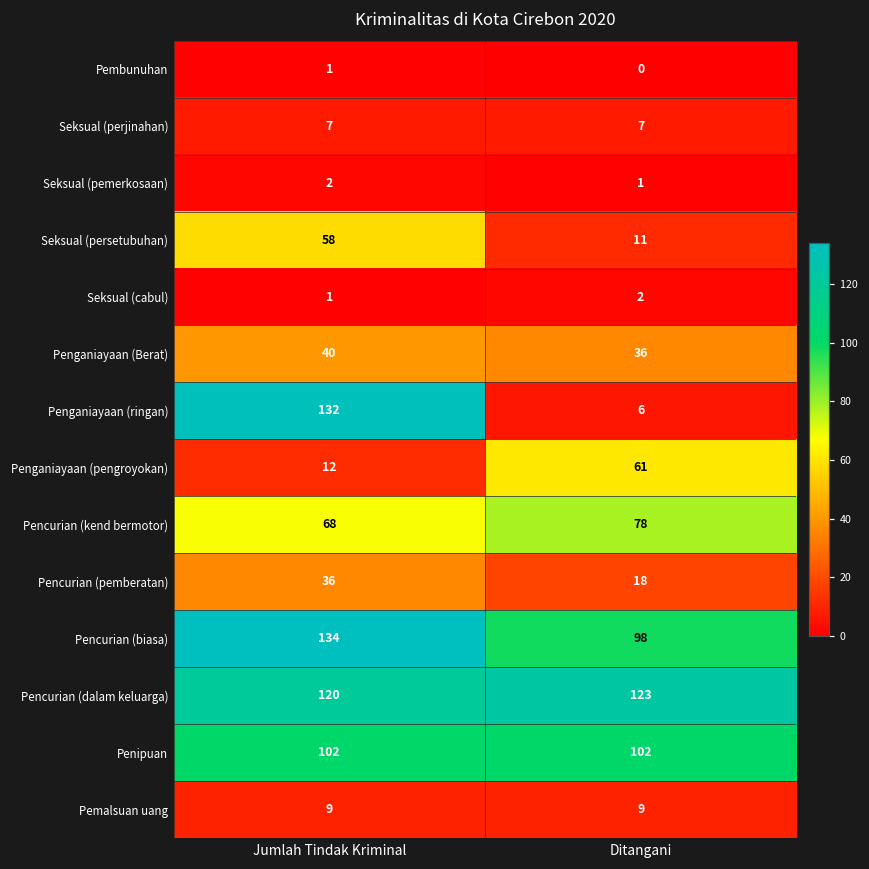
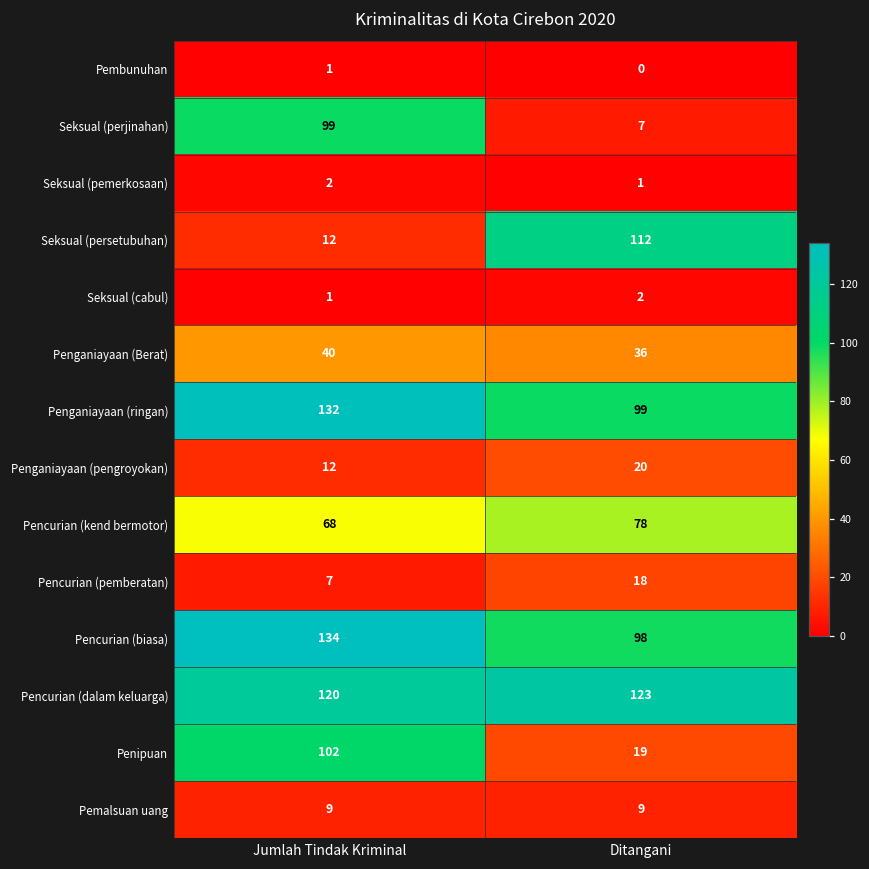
  {
    "Pembunuhan": {
      "Jumlah Tindak Kriminal": 1,
      "Ditangani": 0
    },
    "Seksual (perjinahan)": {
-     "Jumlah Tindak Kriminal": 7,
+     "Jumlah Tindak Kriminal": 99,
      "Ditangani": 7
    },
    "Seksual (pemerkosaan)": {
      "Jumlah Tindak Kriminal": 2,
      "Ditangani": 1
    },
    "Seksual (persetubuhan)": {
-     "Jumlah Tindak Kriminal": 58,
-     "Ditangani": 11
+     "Jumlah Tindak Kriminal": 12,
+     "Ditangani": 112
    },
    "Seksual (cabul)": {
      "Jumlah Tindak Kriminal": 1,
      "Ditangani": 2
    },
    "Penganiayaan (Berat)": {
      "Jumlah Tindak Kriminal": 40,
      "Ditangani": 36
    },
    "Penganiayaan (ringan)": {
      "Jumlah Tindak Kriminal": 132,
-     "Ditangani": 6
+     "Ditangani": 99
    },
    "Penganiayaan (pengroyokan)": {
      "Jumlah Tindak Kriminal": 12,
-     "Ditangani": 61
+     "Ditangani": 20
    },
    "Pencurian (kend bermotor)": {
      "Jumlah Tindak Kriminal": 68,
      "Ditangani": 78
    },
    "Pencurian (pemberatan)": {
-     "Jumlah Tindak Kriminal": 36,
+     "Jumlah Tindak Kriminal": 7,
      "Ditangani": 18
    },
    "Pencurian (biasa)": {
      "Jumlah Tindak Kriminal": 134,
      "Ditangani": 98
    },
    "Pencurian (dalam keluarga)": {
      "Jumlah Tindak Kriminal": 120,
      "Ditangani": 123
    },
    "Penipuan": {
      "Jumlah Tindak Kriminal": 102,
-     "Ditangani": 102
+     "Ditangani": 19
    },
    "Pemalsuan uang": {
      "Jumlah Tindak Kriminal": 9,
      "Ditangani": 9
    }
  }
